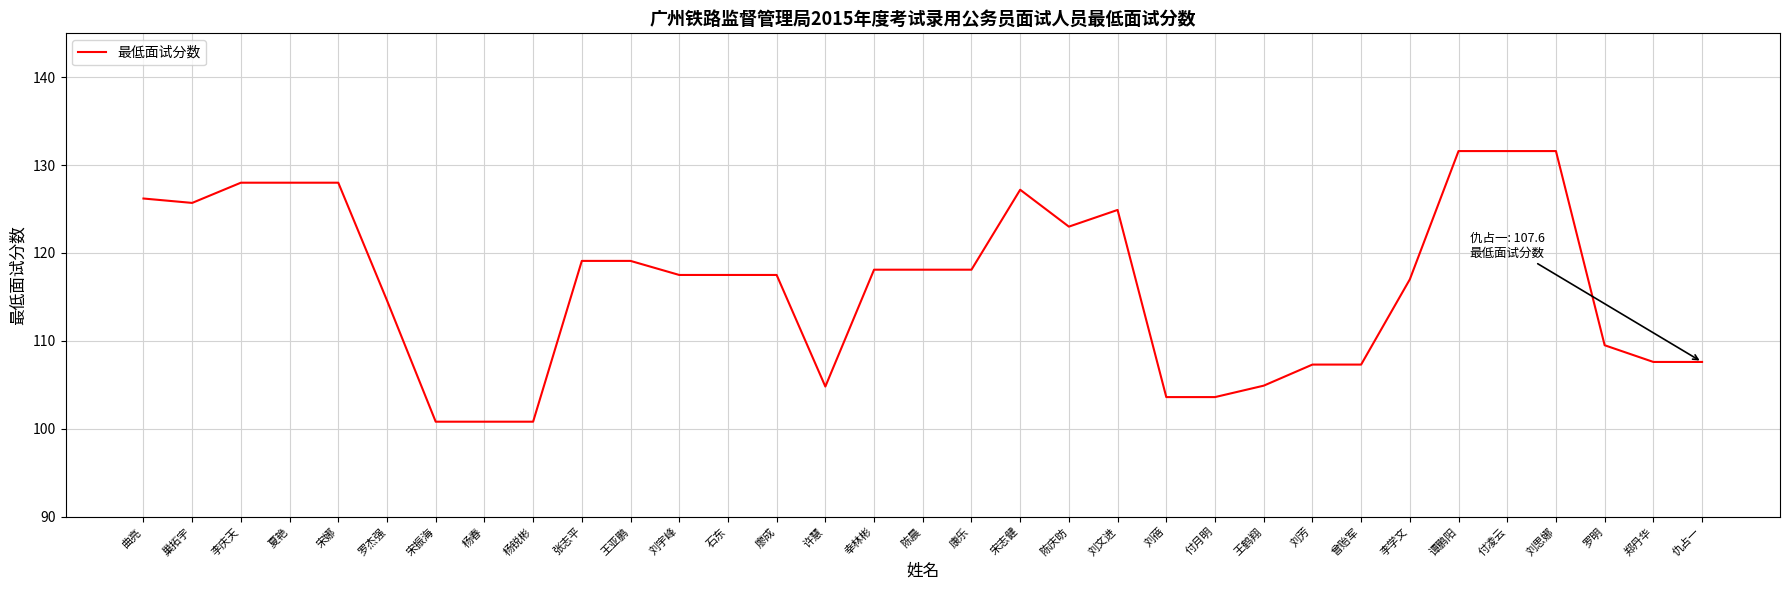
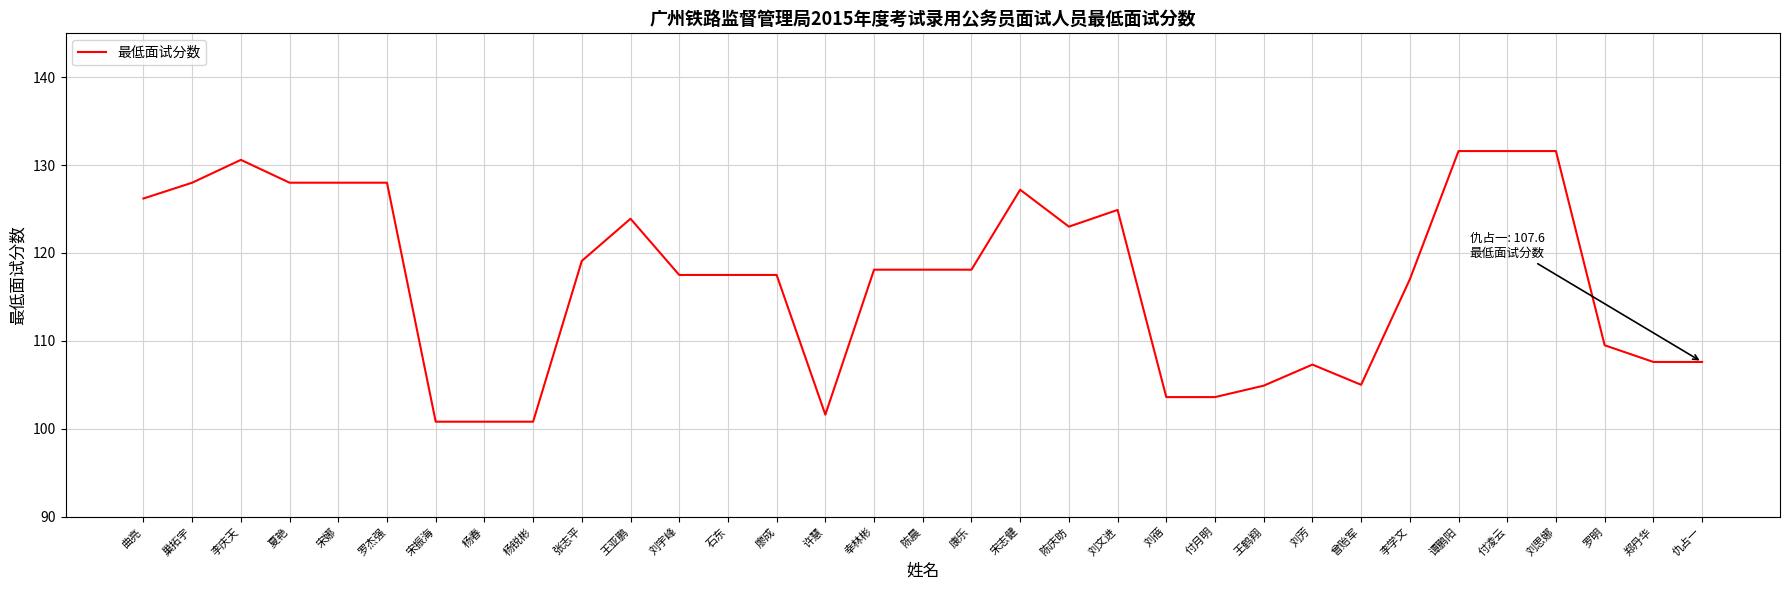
  {
    "曲亮": 126,
-   "巢拓宇": 126,
-   "李庆天": 128,
+   "巢拓宇": 128,
+   "李庆天": 131,
    "夏艳": 128,
    "宋娜": 128,
-   "罗杰强": 115,
+   "罗杰强": 128,
    "宋振海": 101,
    "杨春": 101,
    "杨锐彬": 101,
    "张志平": 119,
-   "王亚鹏": 119,
+   "王亚鹏": 124,
    "刘宇峰": 118,
    "石东": 118,
    "廖成": 118,
-   "许慧": 105,
+   "许慧": 102,
    "幸林彬": 118,
    "陈晨": 118,
    "康乐": 118,
    "宋志健": 127,
    "陈庆昉": 123,
    "刘文进": 125,
    "刘蓓": 104,
    "付月明": 104,
    "王鹤翔": 105,
    "刘芳": 107,
-   "曾贻军": 107,
+   "曾贻军": 105,
    "李学文": 117,
    "谭鹏阳": 132,
    "付凌云": 132,
    "刘思娜": 132,
    "郑丹华": 108,
    "仇占一": 108
  }
